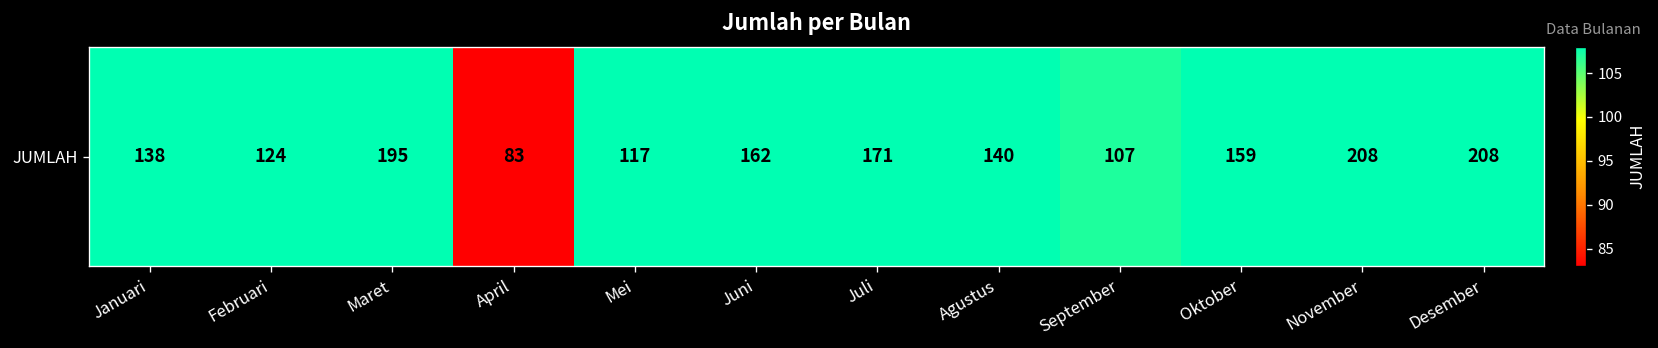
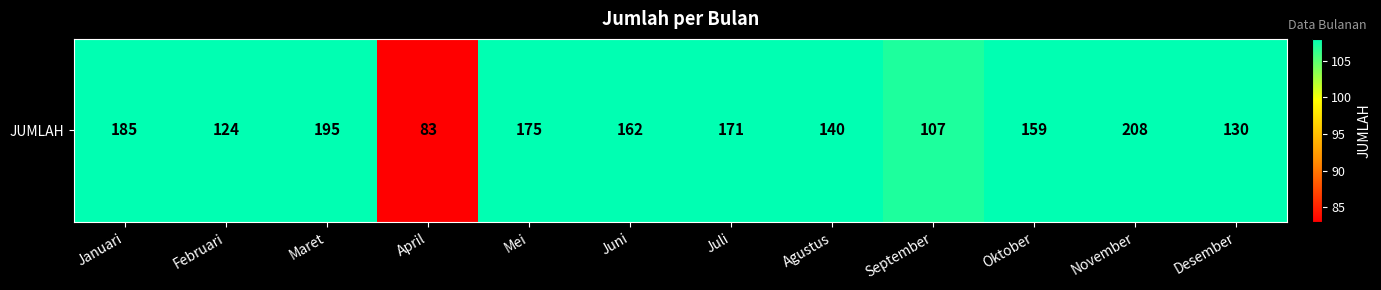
  {
    "JUMLAH": {
-     "Januari": 138,
+     "Januari": 185,
      "Februari": 124,
      "Maret": 195,
      "April": 83,
-     "Mei": 117,
+     "Mei": 175,
      "Juni": 162,
      "Juli": 171,
      "Agustus": 140,
      "September": 107,
      "Oktober": 159,
      "November": 208,
-     "Desember": 208
+     "Desember": 130
    }
  }
